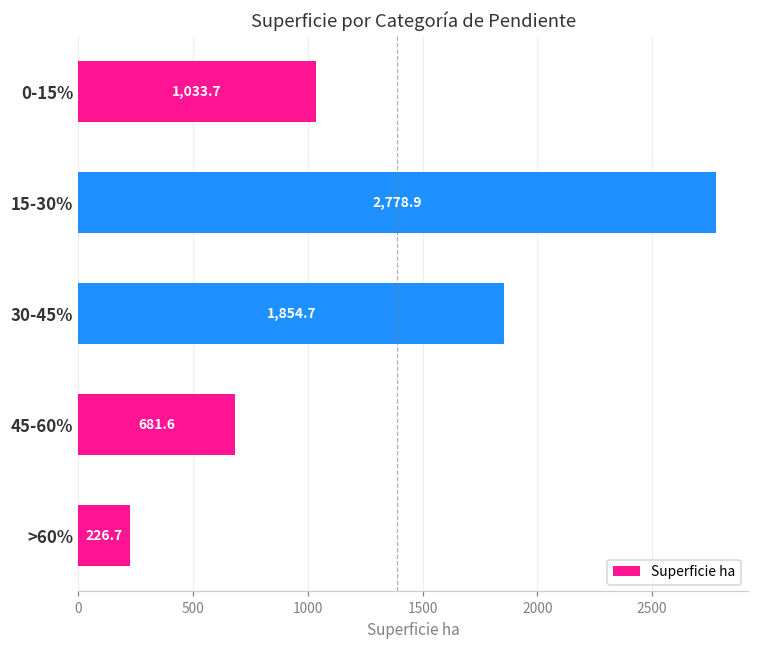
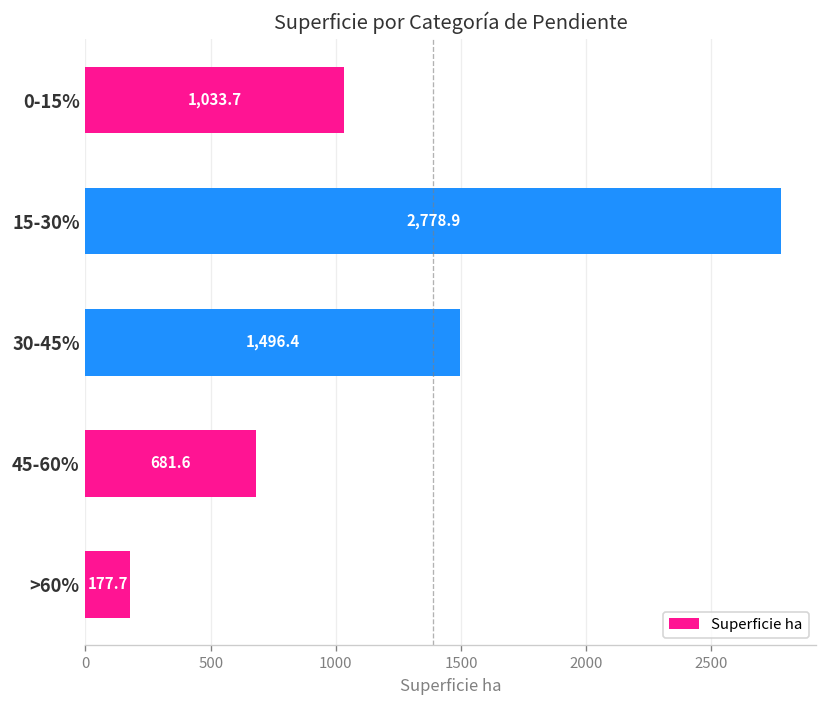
  {
    "0-15%": "1,033.7",
    "15-30%": "2,778.9",
-   "30-45%": "1,854.7",
+   "30-45%": "1,496.4",
    "45-60%": "681.6",
-   ">60%": "226.7"
+   ">60%": "177.7"
  }
